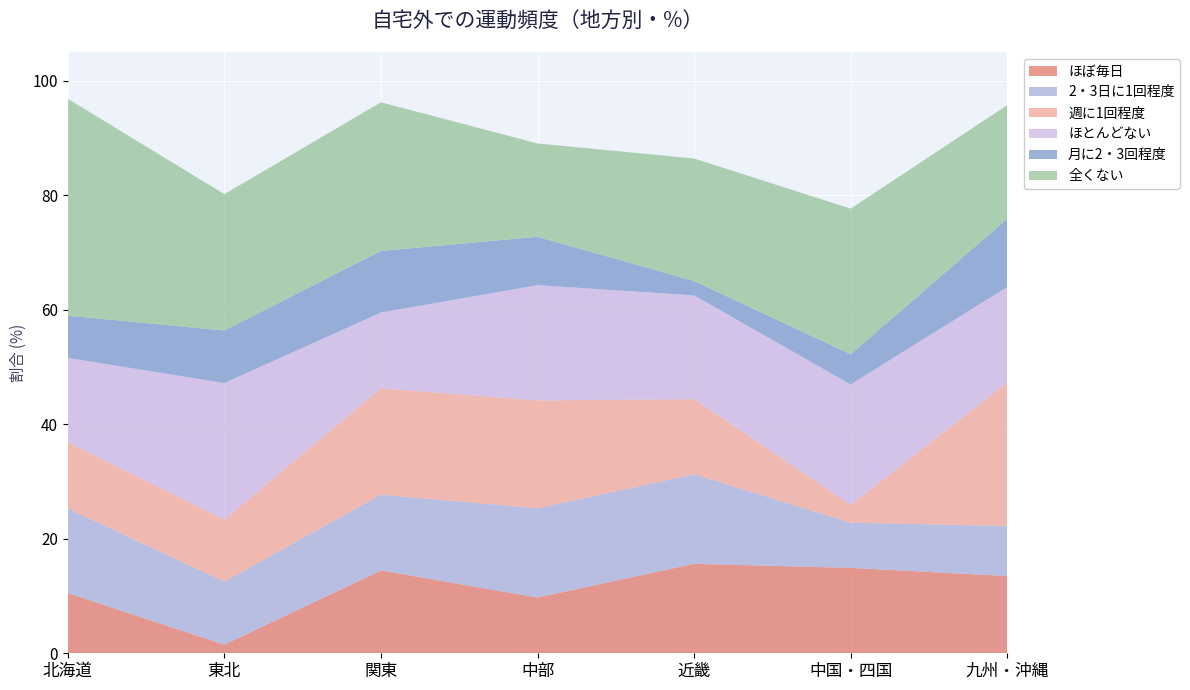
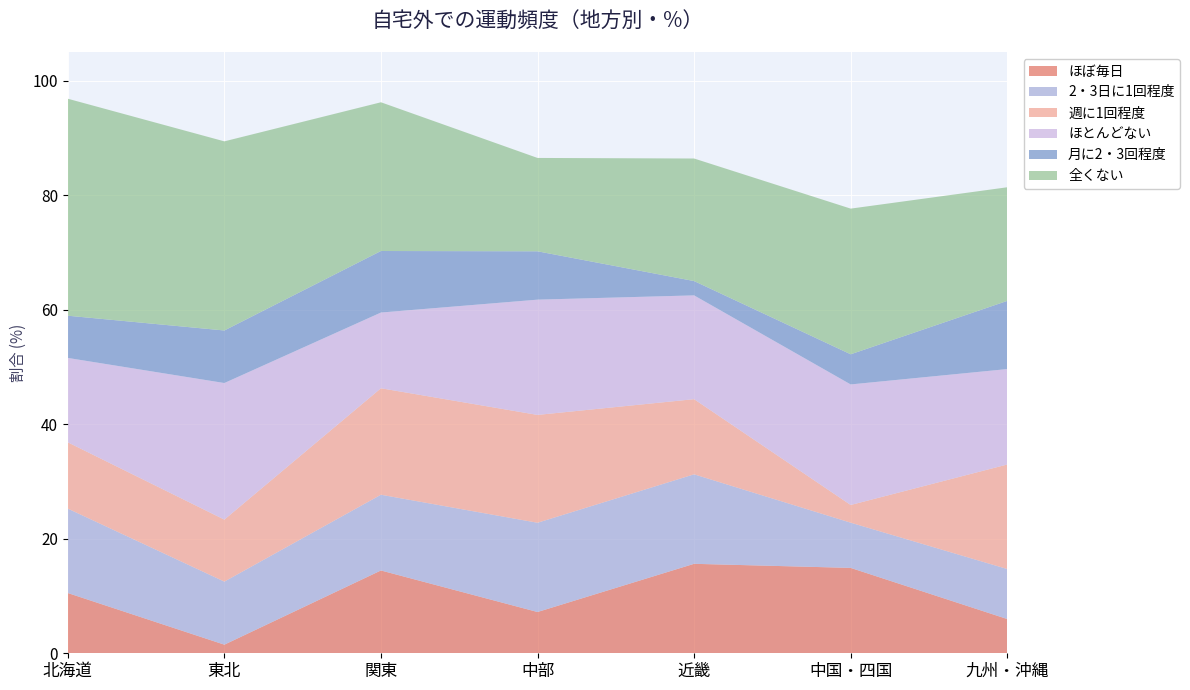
  {
    "ほぼ毎日": {
      "北海道": 11,
      "東北": 2,
      "関東": 14,
-     "中部": 10,
+     "中部": 7,
      "近畿": 16,
      "中国・四国": 15,
-     "九州・沖縄": 13
+     "九州・沖縄": 6
    },
    "週に1回程度": {
      "北海道": 12,
      "東北": 11,
      "関東": 19,
      "中部": 19,
      "近畿": 13,
      "中国・四国": 3,
-     "九州・沖縄": 25
+     "九州・沖縄": 18
    },
    "全くない": {
      "北海道": 38,
-     "東北": 24,
+     "東北": 33,
      "関東": 26,
      "中部": 16,
      "近畿": 21,
      "中国・四国": 25,
      "九州・沖縄": 20
    }
  }
